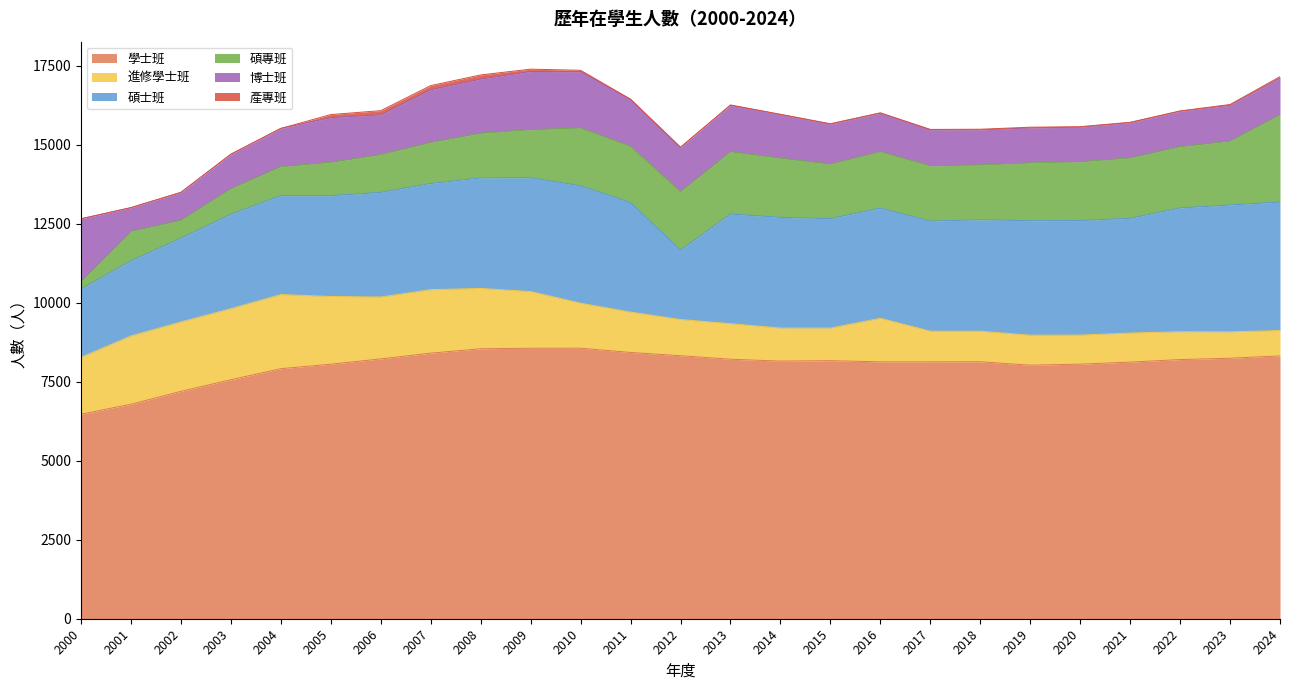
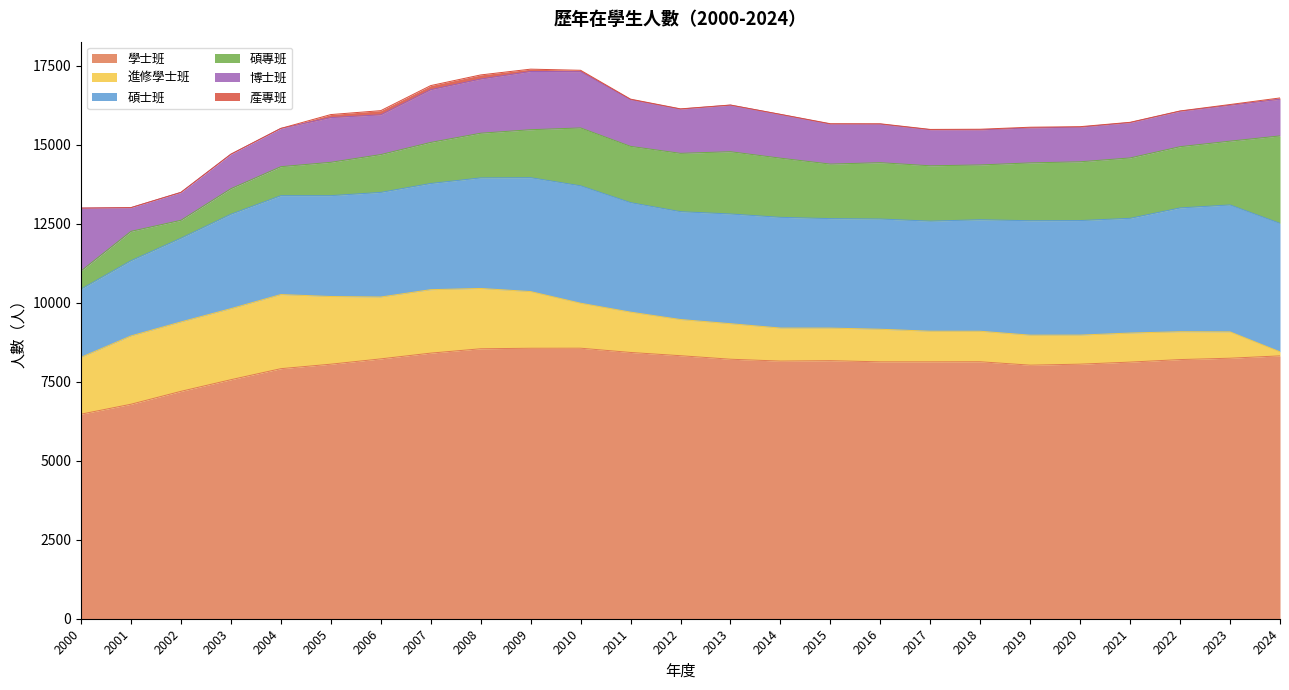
  {
    "進修學士班": {
      "2000": 1800,
      "2001": 2200,
      "2002": 2200,
      "2003": 2200,
      "2004": 2300,
      "2005": 2100,
      "2006": 2000,
      "2007": 2000,
      "2008": 1900,
      "2009": 1800,
      "2010": 1400,
      "2011": 1300,
      "2012": 1100,
      "2013": 1100,
      "2014": 1000,
      "2015": 1000,
-     "2016": 1400,
+     "2016": 1000,
      "2017": 1000,
      "2018": 1000,
      "2019": 900,
      "2020": 900,
      "2021": 900,
      "2022": 900,
      "2023": 800,
-     "2024": 800
+     "2024": 100
    },
    "碩士班": {
      "2000": 2200,
      "2001": 2400,
      "2002": 2600,
      "2003": 3000,
      "2004": 3100,
      "2005": 3200,
      "2006": 3300,
      "2007": 3400,
      "2008": 3500,
      "2009": 3600,
      "2010": 3700,
      "2011": 3500,
-     "2012": 2200,
+     "2012": 3400,
      "2013": 3500,
      "2014": 3500,
      "2015": 3500,
      "2016": 3500,
      "2017": 3500,
      "2018": 3500,
      "2019": 3600,
      "2020": 3600,
      "2021": 3600,
      "2022": 3900,
      "2023": 4000,
      "2024": 4100
    },
    "碩專班": {
-     "2000": 200,
+     "2000": 600,
      "2001": 900,
      "2002": 600,
      "2003": 800,
      "2004": 900,
      "2005": 1100,
      "2006": 1200,
      "2007": 1300,
      "2008": 1400,
      "2009": 1500,
      "2010": 1800,
      "2011": 1800,
      "2012": 1800,
      "2013": 2000,
      "2014": 1900,
      "2015": 1700,
      "2016": 1800,
      "2017": 1800,
      "2018": 1700,
      "2019": 1800,
      "2020": 1900,
      "2021": 1900,
      "2022": 1900,
      "2023": 2000,
      "2024": 2800
    },
    "博士班": {
      "2005": 1400,
      "2006": 1300,
      "2007": 1700,
      "2008": 1700
    }
  }
